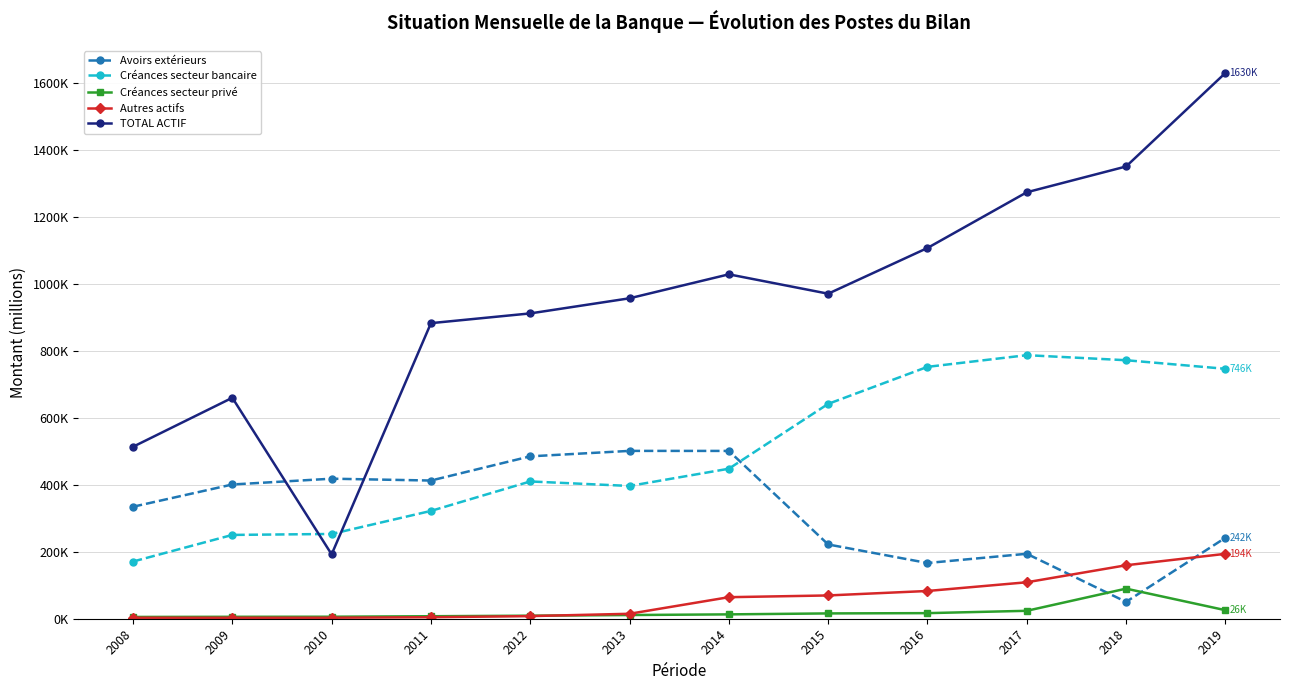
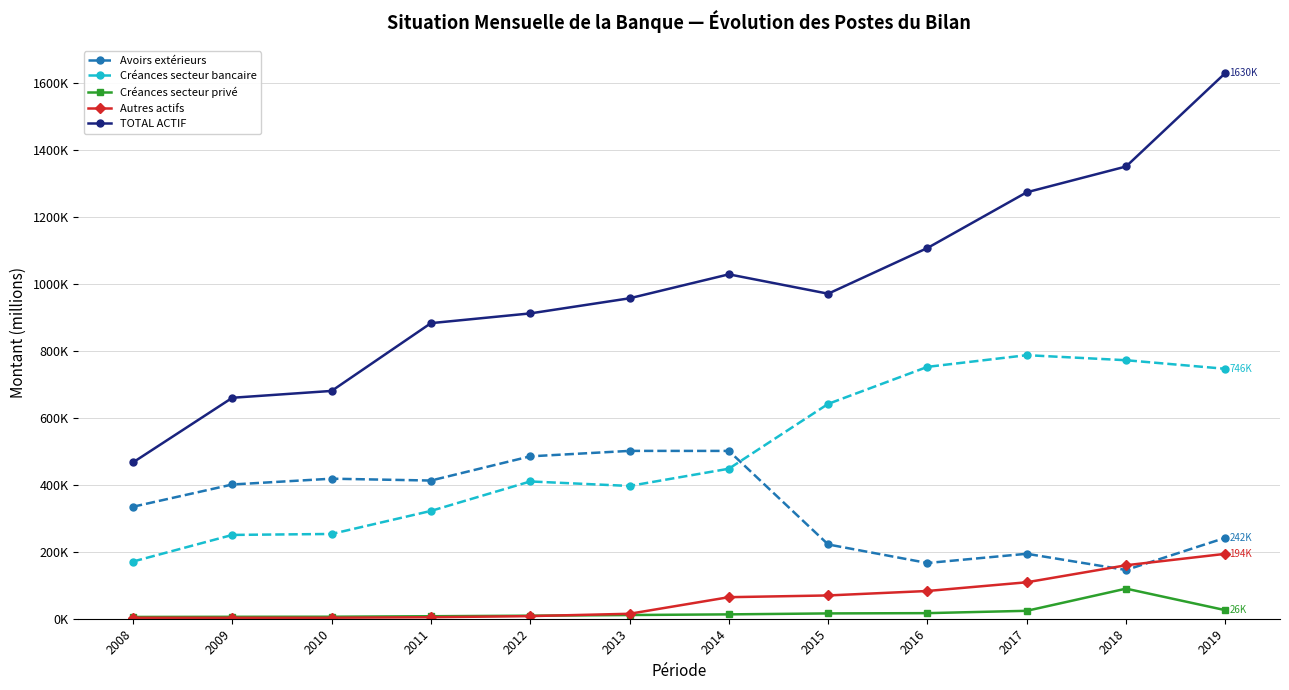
  {
    "Avoirs extérieurs": {
      "2008": "330000",
      "2009": "400000",
      "2010": "420000",
      "2011": "410000",
      "2012": "490000",
      "2013": "500000",
      "2014": "500000",
      "2015": "220000",
      "2016": "170000",
      "2017": "190000",
-     "2018": "50000"
+     "2018": "150000"
    },
    "Créances secteur bancaire": {
      "2019": "746K"
    },
    "Créances secteur privé": {
      "2019": "26K"
    },
    "Autres actifs": {
      "2019": "194K"
    },
    "TOTAL ACTIF": {
-     "2008": "510000",
+     "2008": "470000",
      "2009": "660000",
-     "2010": "190000",
+     "2010": "680000",
      "2011": "880000",
      "2012": "910000",
      "2013": "960000",
      "2014": "1030000",
      "2015": "970000",
      "2016": "1110000",
      "2017": "1270000",
      "2018": "1350000"
    }
  }
